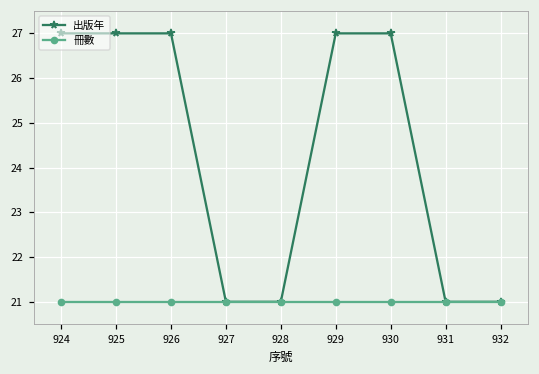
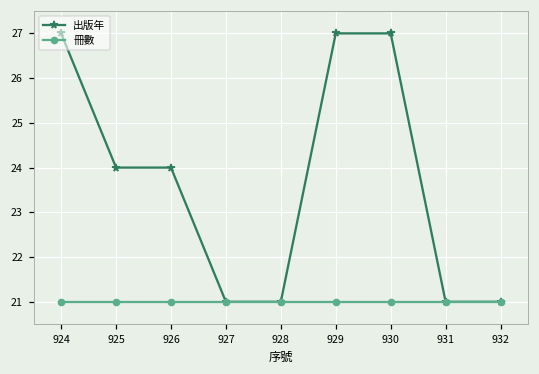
  {
    "出版年": {
-     "925": 27.0,
-     "926": 27.0,
+     "925": 24.0,
+     "926": 24.0,
      "929": 27.0,
      "930": 27.0
    },
    "冊數": {
      "924": 21.0,
      "925": 21.0,
      "926": 21.0,
      "929": 21.0,
      "930": 21.0
    }
  }
